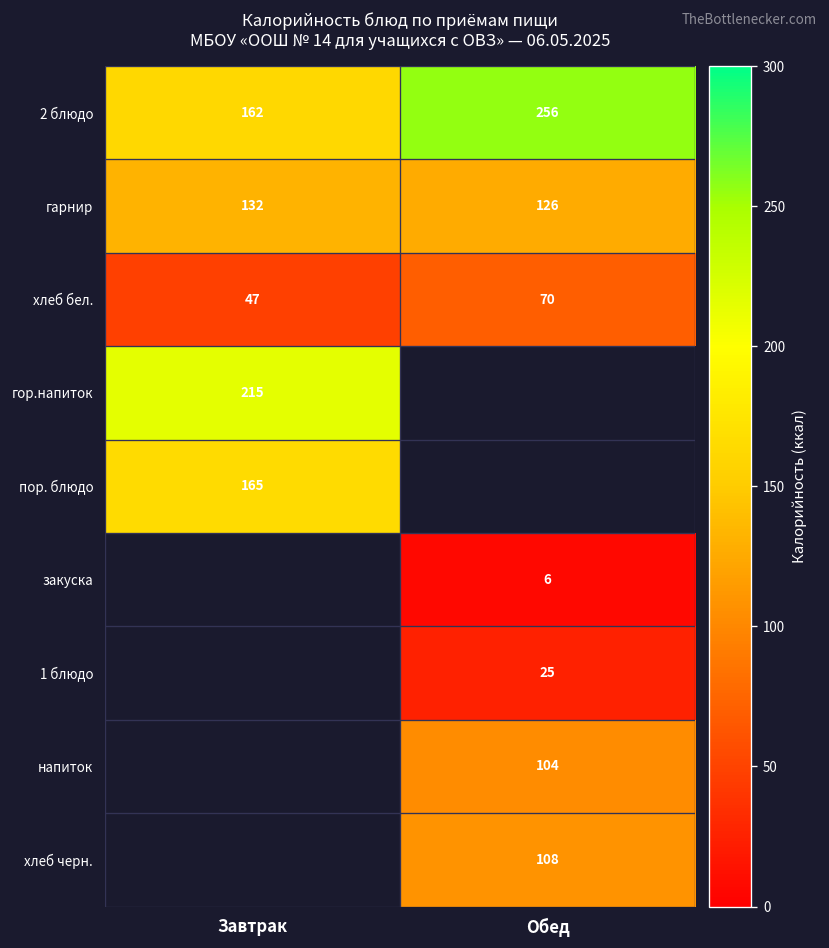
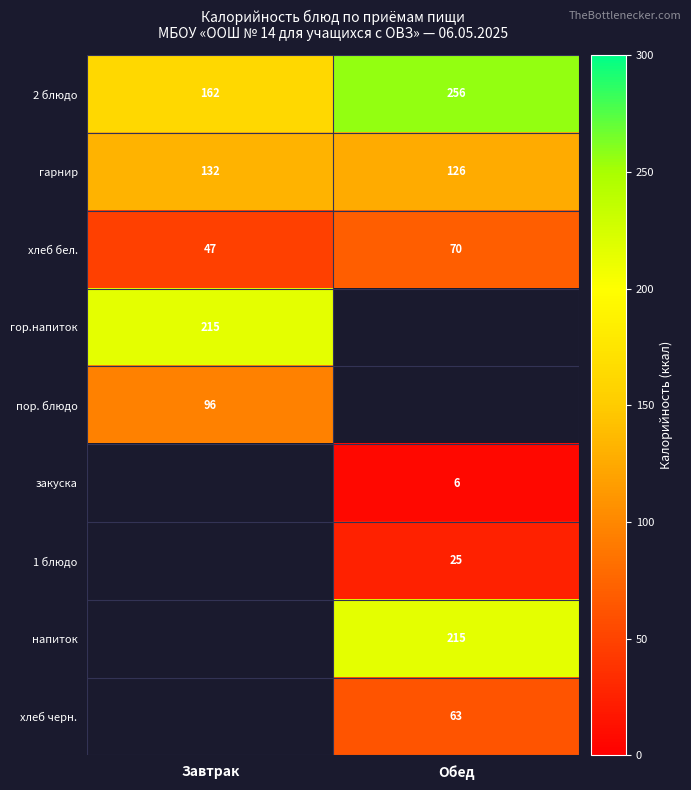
  {
    "2 блюдо": {
      "Завтрак": 162,
      "Обед": 256
    },
    "гарнир": {
      "Завтрак": 132,
      "Обед": 126
    },
    "хлеб бел.": {
      "Завтрак": 47,
      "Обед": 70
    },
    "гор.напиток": {
      "Завтрак": 215
    },
    "пор. блюдо": {
-     "Завтрак": 165
+     "Завтрак": 96
    },
    "закуска": {
      "Обед": 6
    },
    "1 блюдо": {
      "Обед": 25
    },
    "напиток": {
-     "Обед": 104
+     "Обед": 215
    },
    "хлеб черн.": {
-     "Обед": 108
+     "Обед": 63
    }
  }
